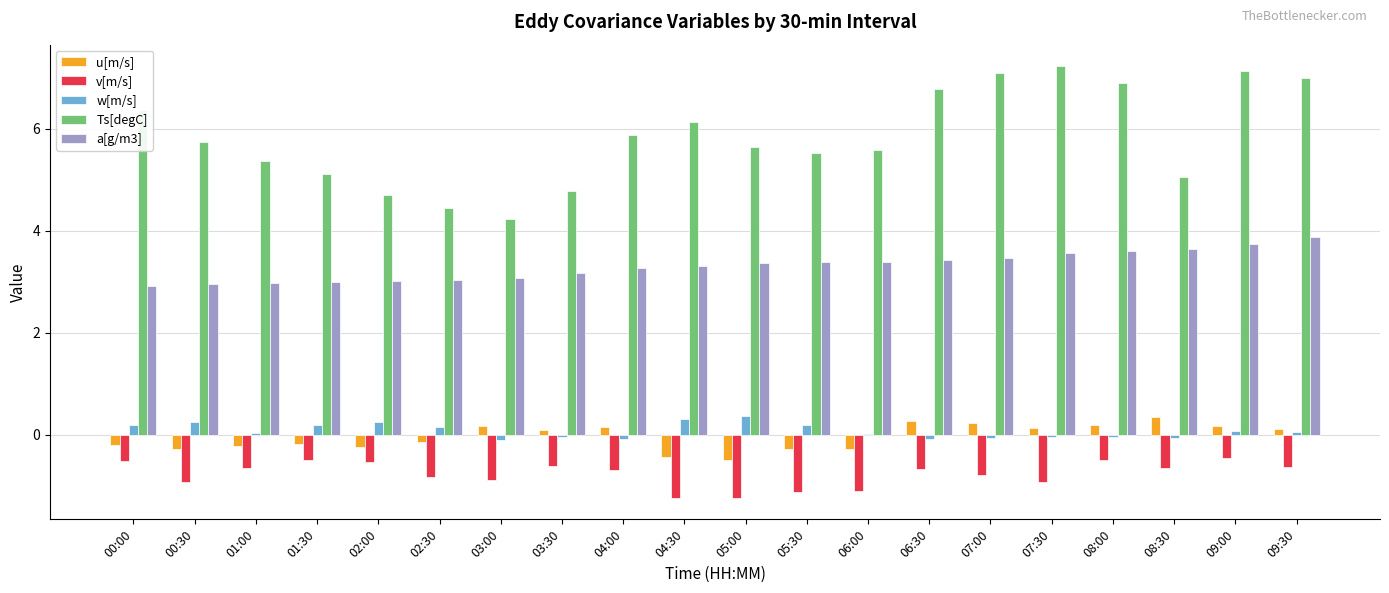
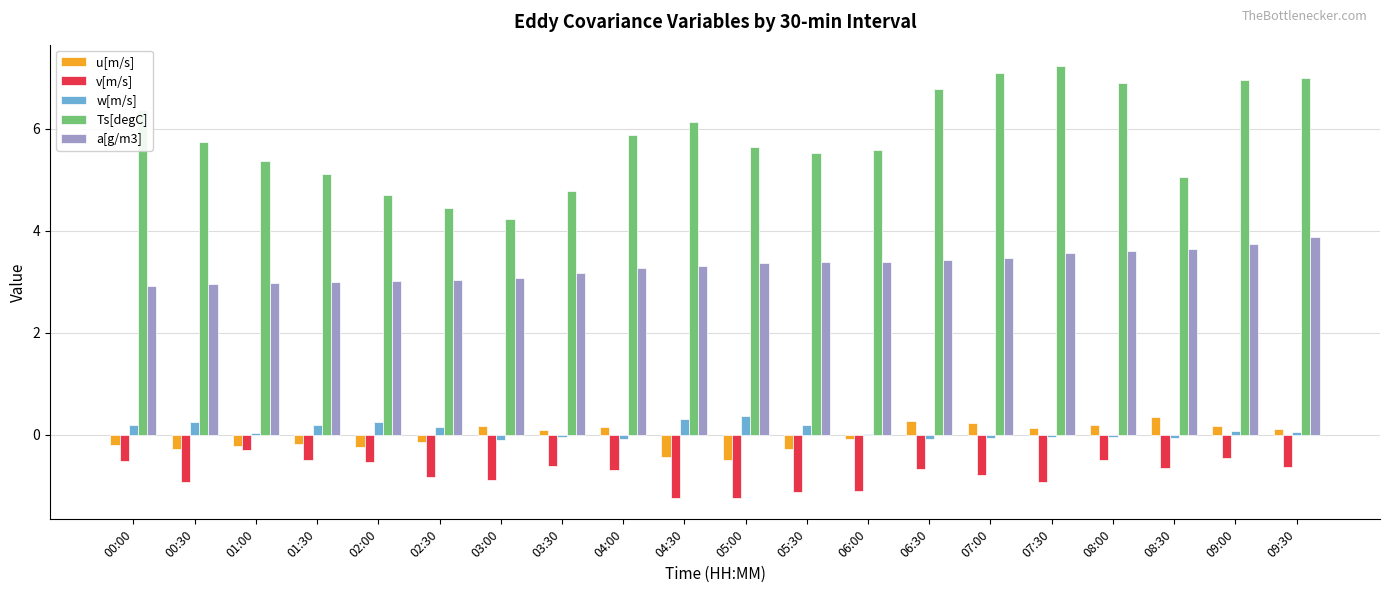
  {
    "u[m/s]": {
      "00:00": -0.2,
      "00:30": -0.3,
      "01:00": -0.2,
      "01:30": -0.2,
      "02:00": -0.2,
      "02:30": -0.2,
      "03:00": 0.2,
      "03:30": 0.1,
      "04:00": 0.1,
      "04:30": -0.4,
      "05:00": -0.5,
      "05:30": -0.3,
-     "06:00": -0.3,
+     "06:00": -0.1,
      "06:30": 0.3,
      "07:00": 0.2,
      "07:30": 0.1,
      "08:00": 0.2,
      "08:30": 0.3,
      "09:00": 0.2,
      "09:30": 0.1
    },
    "v[m/s]": {
      "00:00": -0.5,
      "00:30": -0.9,
-     "01:00": -0.7,
+     "01:00": -0.3,
      "01:30": -0.5,
      "02:00": -0.5,
      "02:30": -0.8,
      "03:00": -0.9,
      "03:30": -0.6,
      "04:00": -0.7,
      "04:30": -1.2,
      "05:00": -1.2,
      "05:30": -1.1,
      "06:00": -1.1,
      "06:30": -0.7,
      "07:00": -0.8,
      "07:30": -0.9,
      "08:00": -0.5,
      "08:30": -0.7,
      "09:00": -0.5,
      "09:30": -0.6
    },
    "Ts[degC]": {
      "00:30": 5.7,
      "01:00": 5.4,
      "01:30": 5.1,
      "02:00": 4.7,
      "02:30": 4.4,
      "03:00": 4.2,
      "03:30": 4.8,
      "04:00": 5.9,
      "04:30": 6.1,
      "05:00": 5.6,
      "05:30": 5.5,
      "06:00": 5.6,
      "06:30": 6.8,
      "07:00": 7.1,
      "07:30": 7.2,
      "08:00": 6.9,
      "08:30": 5.0,
-     "09:00": 7.1,
+     "09:00": 7.0,
      "09:30": 7.0
    }
  }
